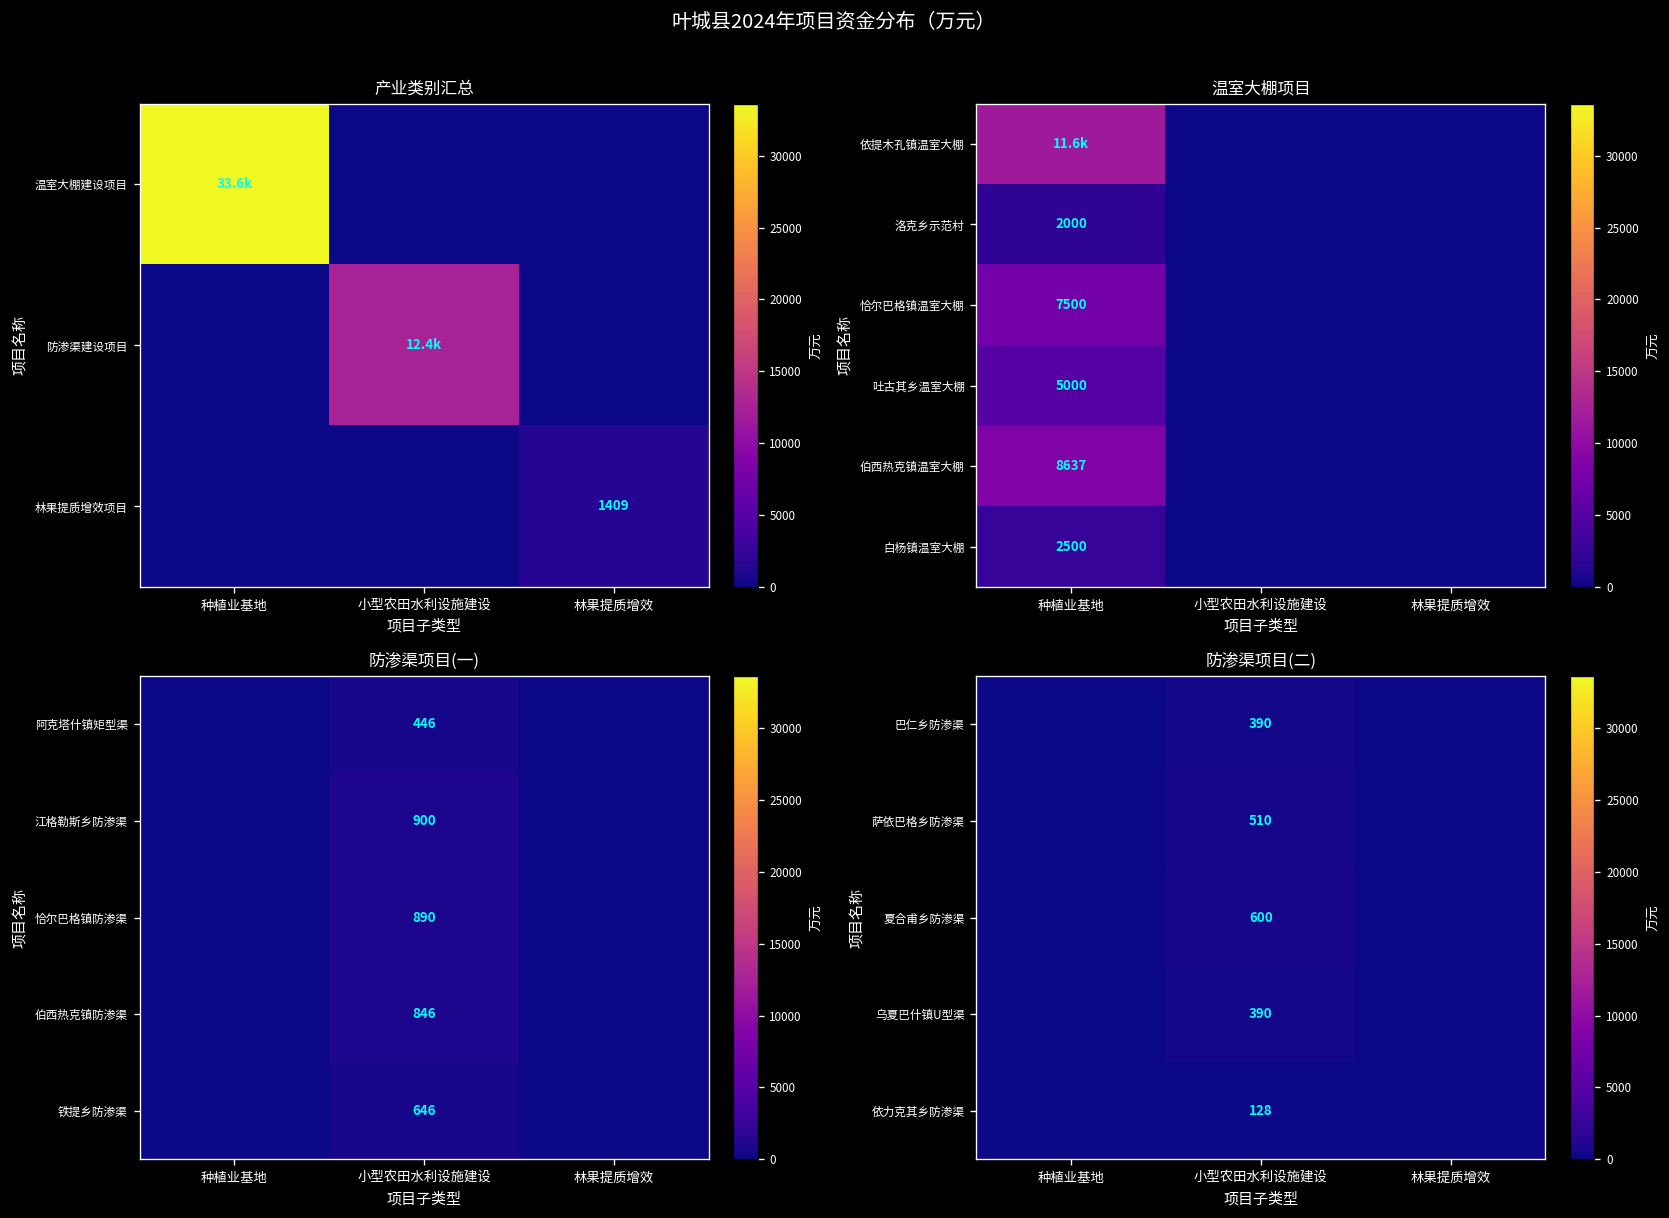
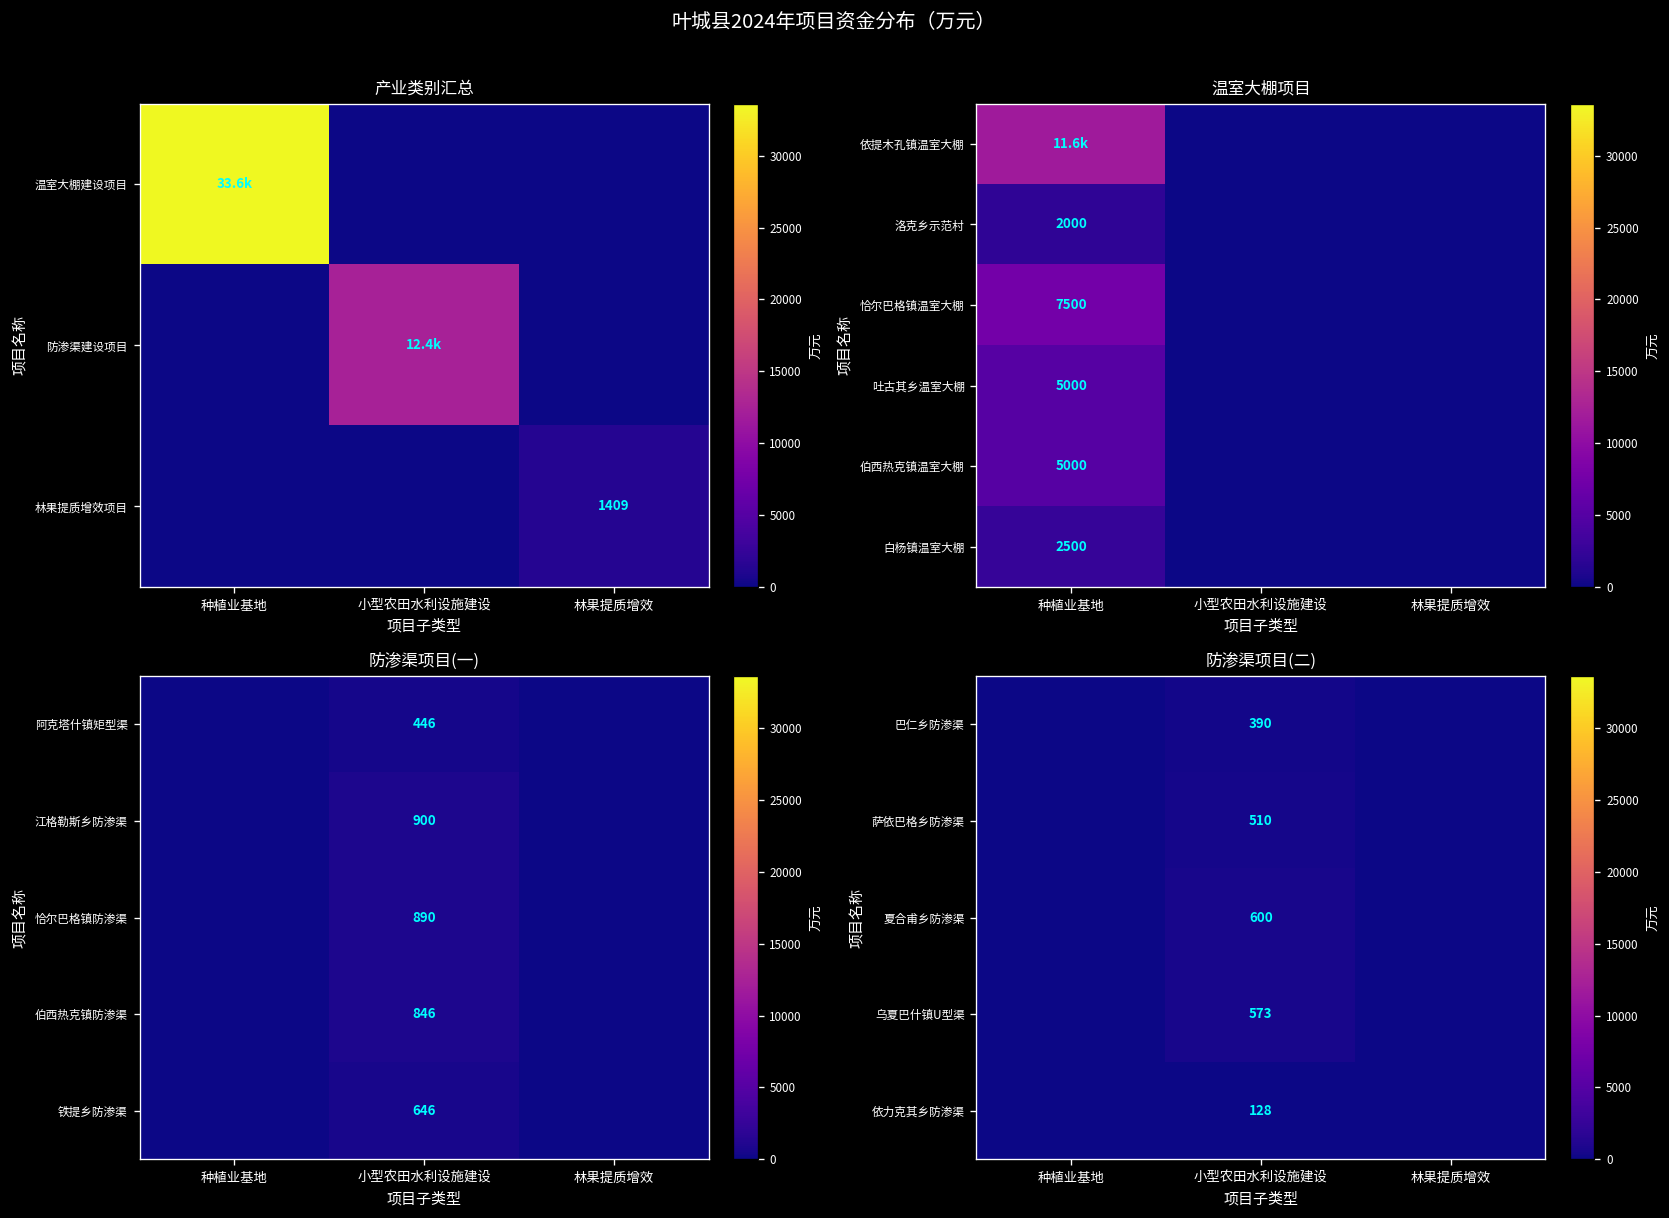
  {
    "产业类别汇总": {
      "温室大棚建设项目": {
        "种植业基地": "33.6k"
      },
      "防渗渠建设项目": {
        "小型农田水利设施建设": "12.4k"
      },
      "林果提质增效项目": {
        "林果提质增效": "1409"
      }
    },
    "温室大棚项目": {
      "依提木孔镇温室大棚": {
        "种植业基地": "11.6k"
      },
      "洛克乡示范村": {
        "种植业基地": "2000"
      },
      "恰尔巴格镇温室大棚": {
        "种植业基地": "7500"
      },
      "吐古其乡温室大棚": {
        "种植业基地": "5000"
      },
      "伯西热克镇温室大棚": {
-       "种植业基地": "8637"
+       "种植业基地": "5000"
      },
      "白杨镇温室大棚": {
        "种植业基地": "2500"
      }
    },
    "防渗渠项目(一)": {
      "阿克塔什镇矩型渠": {
        "小型农田水利设施建设": "446"
      },
      "江格勒斯乡防渗渠": {
        "小型农田水利设施建设": "900"
      },
      "恰尔巴格镇防渗渠": {
        "小型农田水利设施建设": "890"
      },
      "伯西热克镇防渗渠": {
        "小型农田水利设施建设": "846"
      },
      "铁提乡防渗渠": {
        "小型农田水利设施建设": "646"
      }
    },
    "防渗渠项目(二)": {
      "巴仁乡防渗渠": {
        "小型农田水利设施建设": "390"
      },
      "萨依巴格乡防渗渠": {
        "小型农田水利设施建设": "510"
      },
      "夏合甫乡防渗渠": {
        "小型农田水利设施建设": "600"
      },
      "乌夏巴什镇U型渠": {
-       "小型农田水利设施建设": "390"
+       "小型农田水利设施建设": "573"
      },
      "依力克其乡防渗渠": {
        "小型农田水利设施建设": "128"
      }
    }
  }
